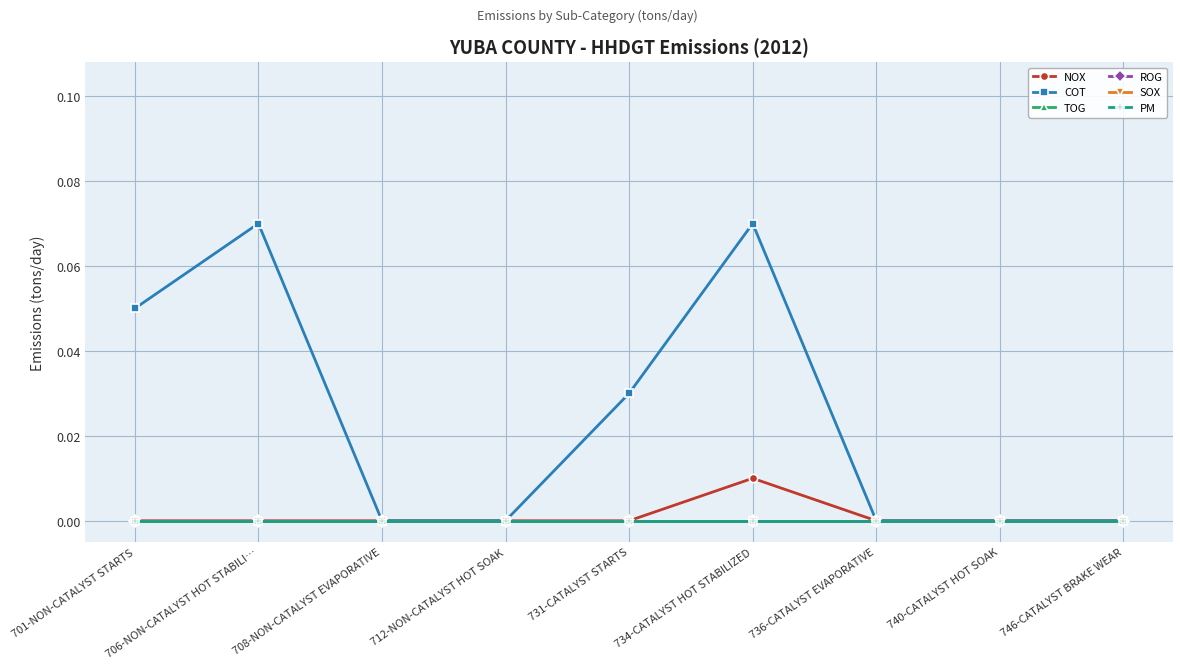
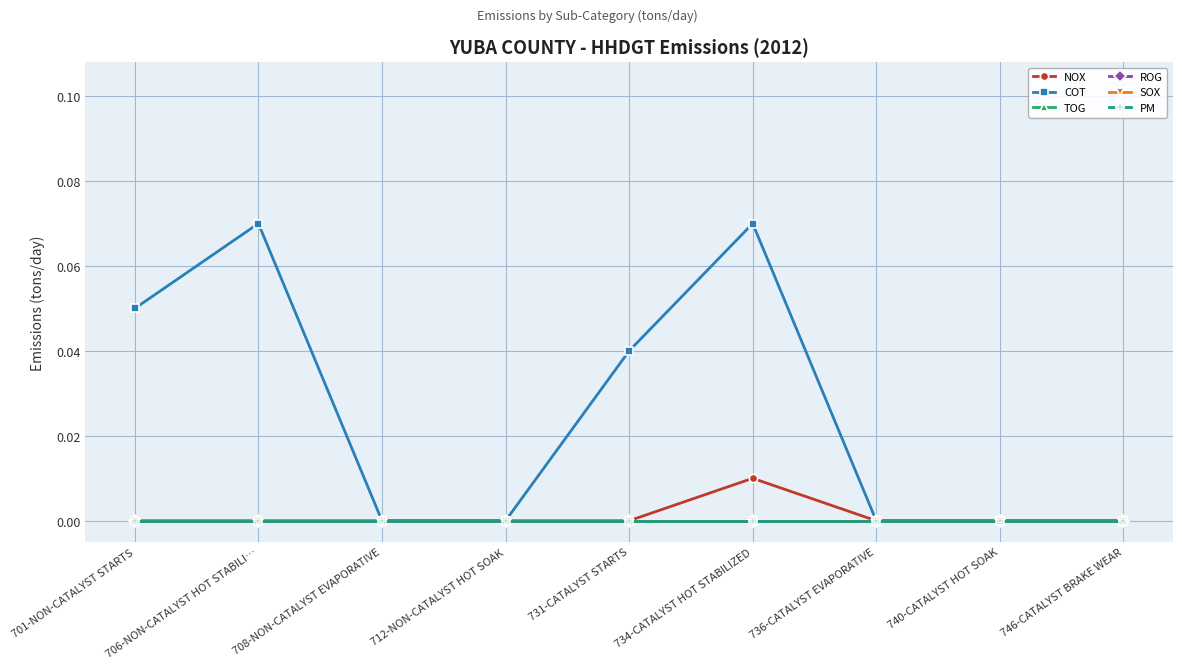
  {
    "NOX": {
      "734-CATALYST HOT STABILIZED": 0.01
    },
    "COT": {
      "701-NON-CATALYST STARTS": 0.05,
      "706-NON-CATALYST HOT STABILI…": 0.07,
-     "731-CATALYST STARTS": 0.03,
+     "731-CATALYST STARTS": 0.04,
      "734-CATALYST HOT STABILIZED": 0.07
    },
    "PM": {
      "734-CATALYST HOT STABILIZED": 0.00
    }
  }
